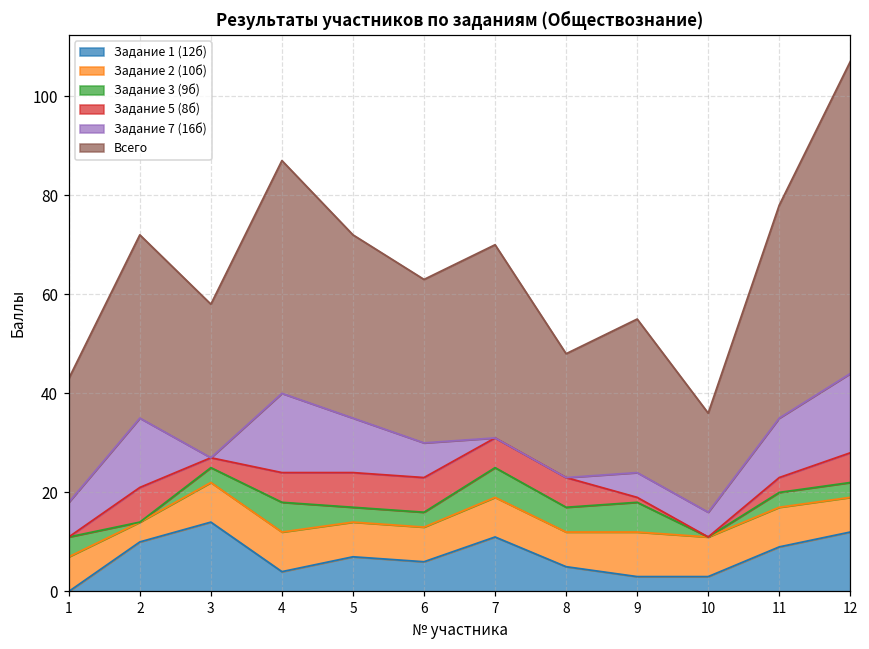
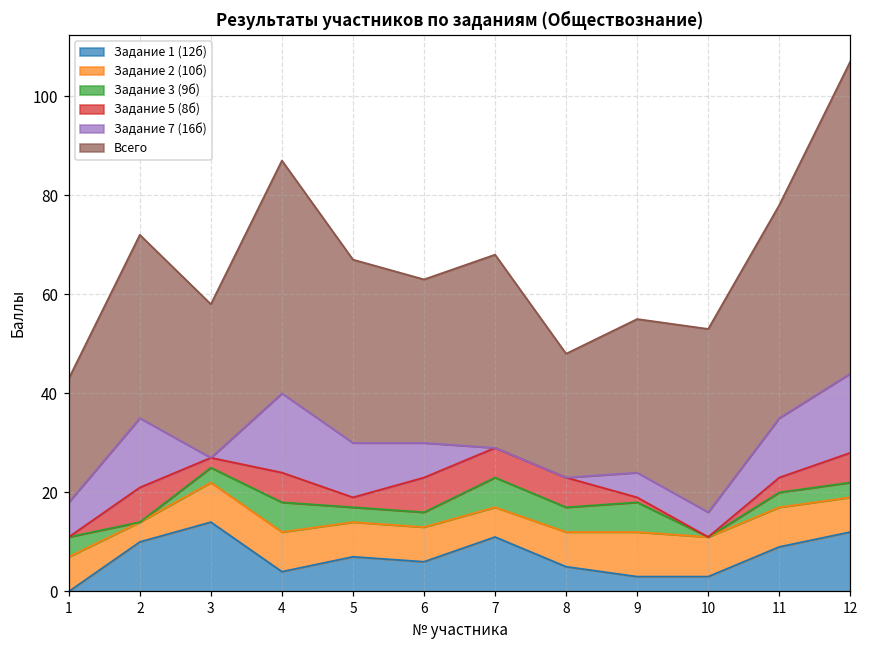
  {
    "Задание 1 (12б)": {
      "1": 0,
      "2": 10,
      "3": 14,
      "4": 4,
      "5": 7,
      "6": 6,
      "7": 11,
      "8": 5,
      "9": 3,
      "10": 3,
      "11": 9,
      "12": 12
    },
    "Задание 2 (10б)": {
      "1": 7,
      "3": 8,
      "4": 8,
      "5": 7,
      "6": 7,
-     "7": 8,
+     "7": 6,
      "8": 7,
      "9": 9,
      "11": 8,
      "12": 7
    },
    "Задание 3 (9б)": {
      "3": 3,
      "4": 6,
      "5": 3,
      "6": 3,
      "7": 6,
      "8": 5,
      "9": 6,
      "11": 3,
      "12": 3
    },
    "Задание 5 (8б)": {
      "2": 7,
      "4": 6,
-     "5": 7,
+     "5": 2,
      "6": 7,
      "9": 1,
      "11": 3,
      "12": 6
    },
    "Задание 7 (16б)": {
      "1": 7,
      "2": 14,
      "4": 16,
      "5": 11,
      "6": 7,
      "9": 5,
      "10": 5,
      "11": 12,
      "12": 16
    },
    "Всего": {
      "1": 25,
      "2": 37,
      "3": 31,
      "4": 47,
      "5": 37,
      "6": 33,
      "7": 39,
      "8": 25,
      "9": 31,
-     "10": 20,
+     "10": 37,
      "11": 43,
      "12": 63
    }
  }
